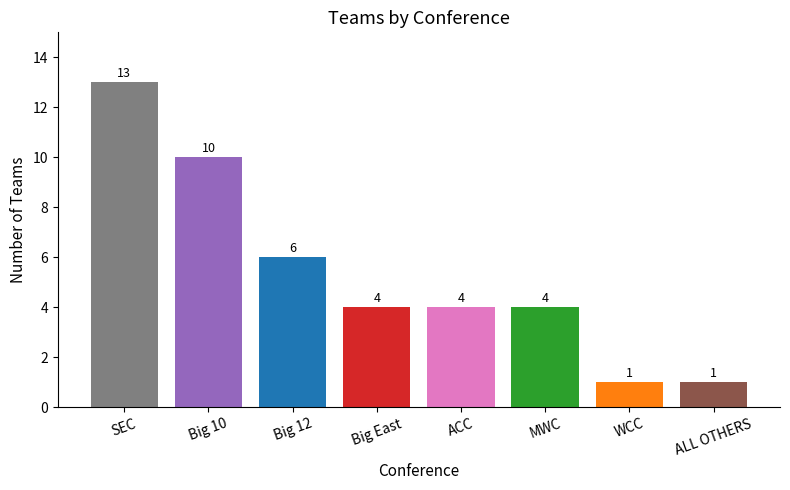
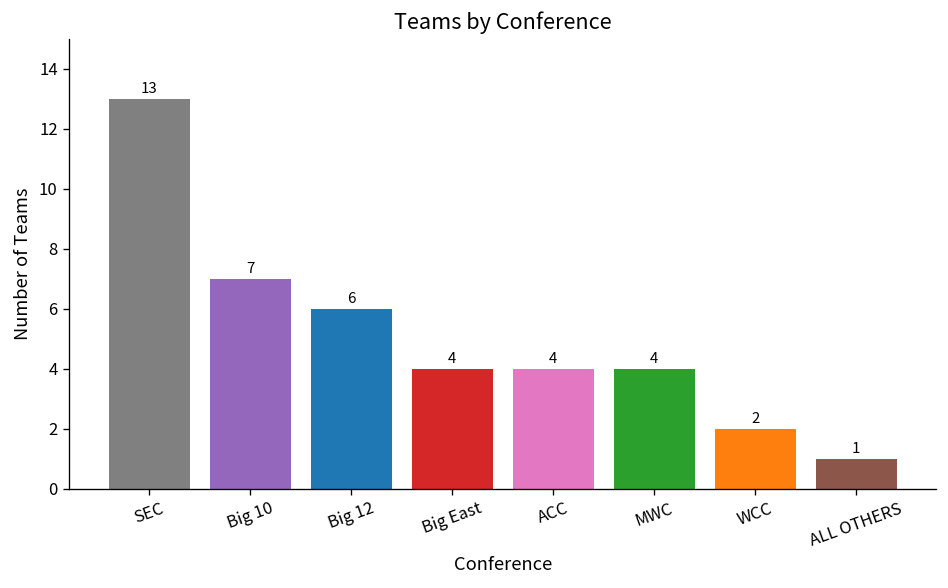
  {
    "SEC": 13,
-   "Big 10": 10,
+   "Big 10": 7,
    "Big 12": 6,
    "Big East": 4,
    "ACC": 4,
    "MWC": 4,
-   "WCC": 1,
+   "WCC": 2,
    "ALL OTHERS": 1
  }
